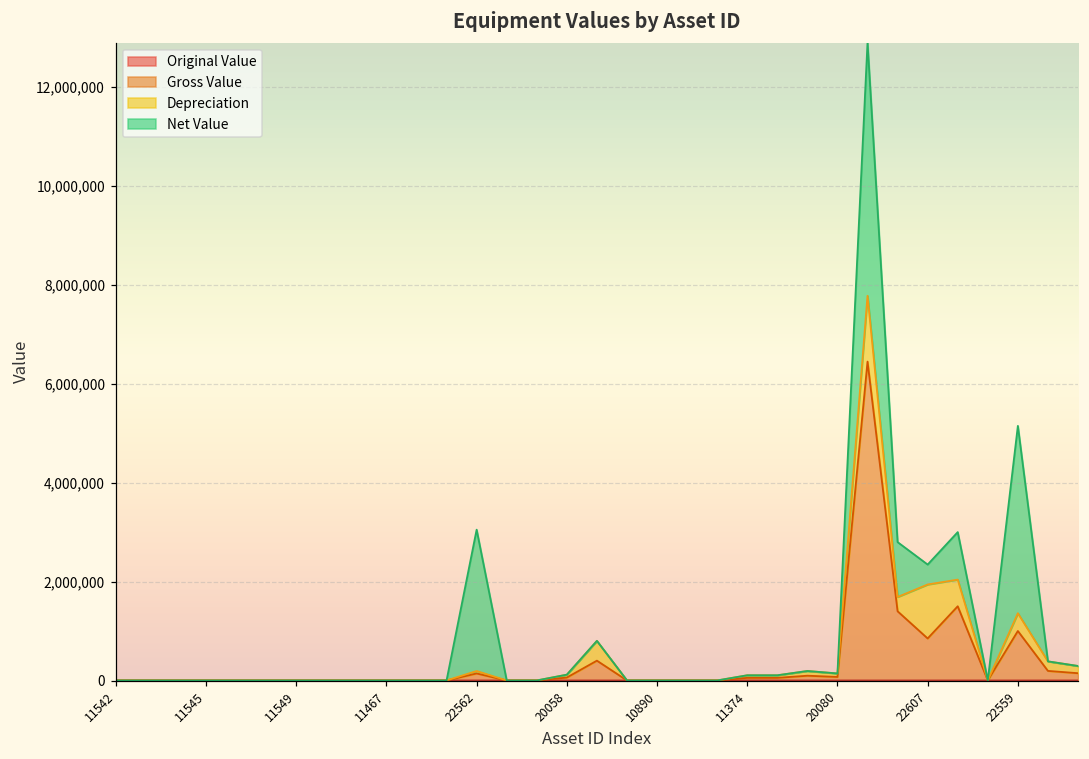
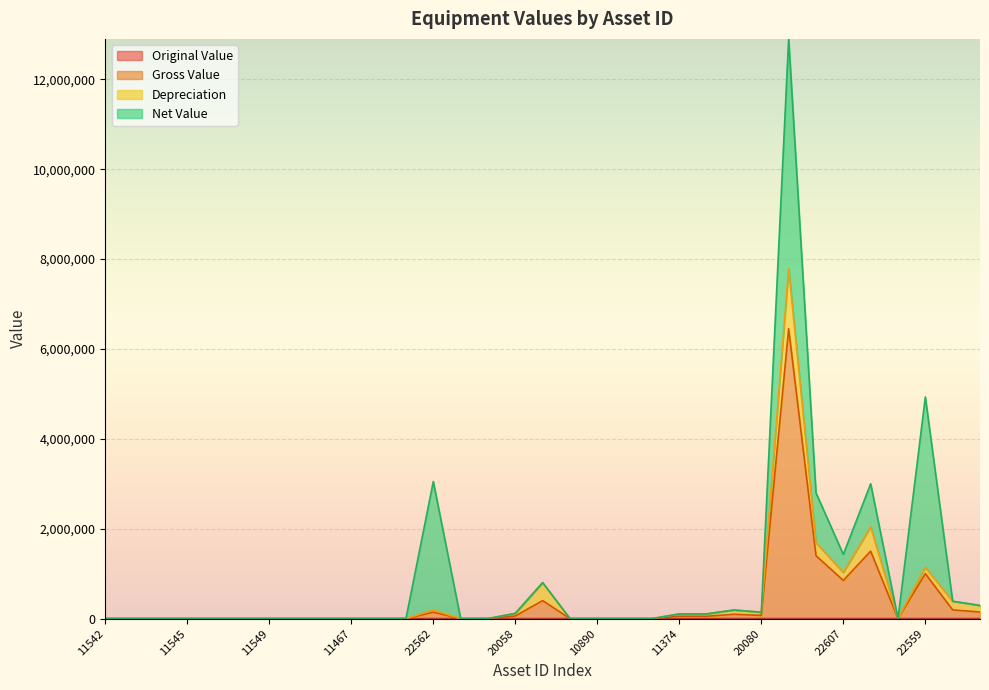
  {
    "Depreciation": {
-     "22607": "1,100,000",
-     "22559": "400,000"
+     "22607": "200,000",
+     "22559": "100,000"
    },
    "Net Value": {
      "22562": "2,900,000",
      "22607": "400,000",
      "22559": "3,800,000"
    }
  }
